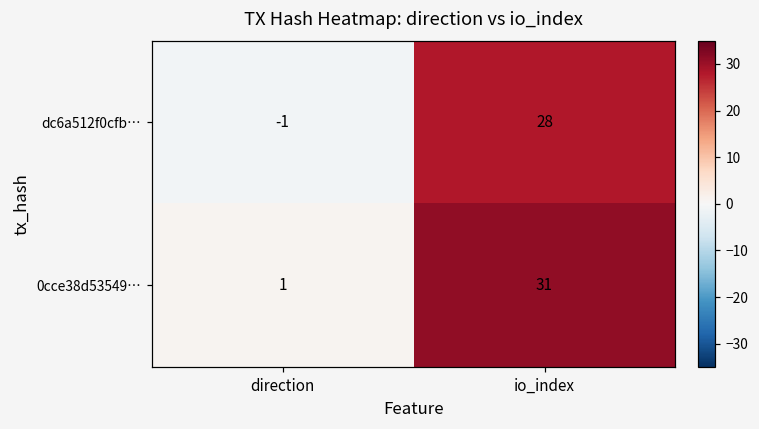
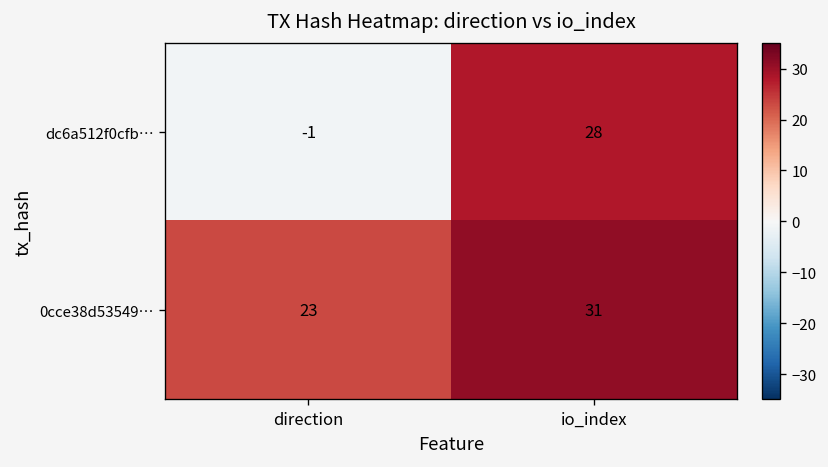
  {
    "dc6a512f0cfb…": {
      "direction": -1,
      "io_index": 28
    },
    "0cce38d53549…": {
-     "direction": 1,
+     "direction": 23,
      "io_index": 31
    }
  }
